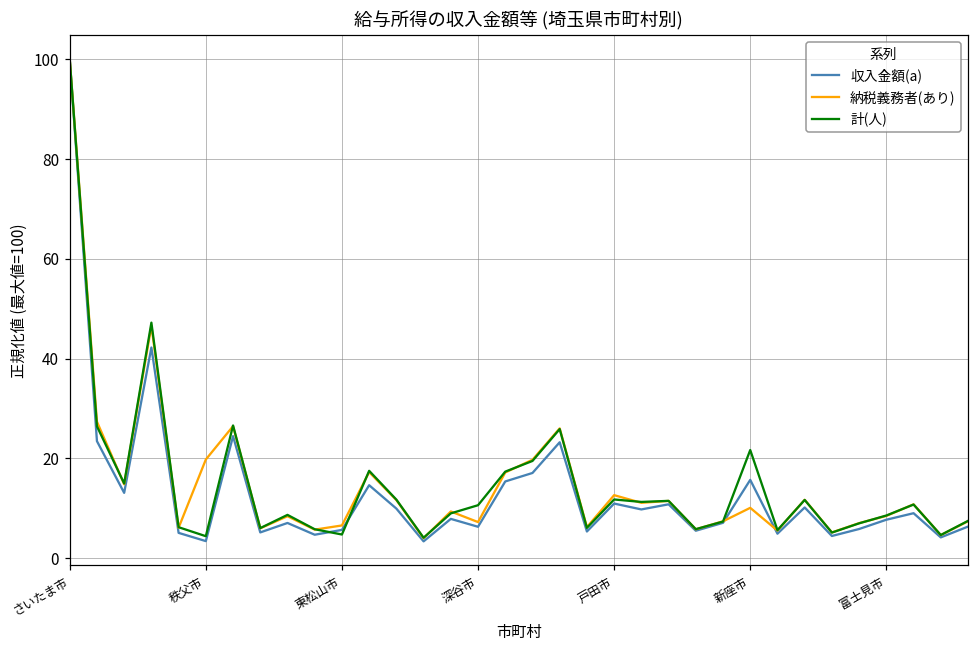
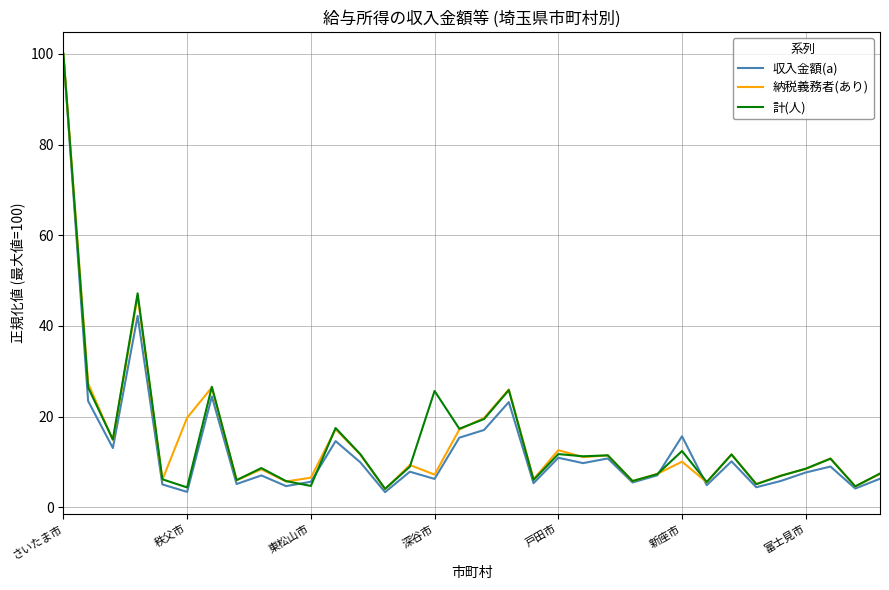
  {
    "収入金額(a)": {
      "秩父市": 3,
      "東松山市": 6,
      "深谷市": 6,
      "戸田市": 11,
      "新座市": 16,
      "富士見市": 8
    },
    "納税義務者(あり)": {
      "秩父市": 20,
      "東松山市": 7,
      "深谷市": 7,
      "戸田市": 13,
      "新座市": 10
    },
    "計(人)": {
      "秩父市": 4,
      "東松山市": 5,
-     "深谷市": 11,
+     "深谷市": 26,
      "戸田市": 12,
-     "新座市": 22
+     "新座市": 12
    }
  }
